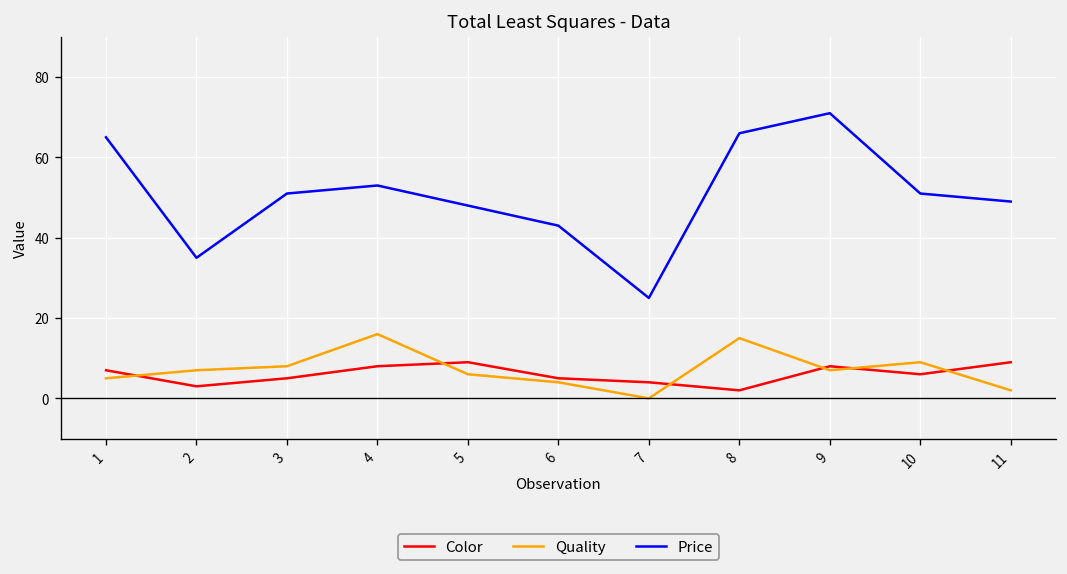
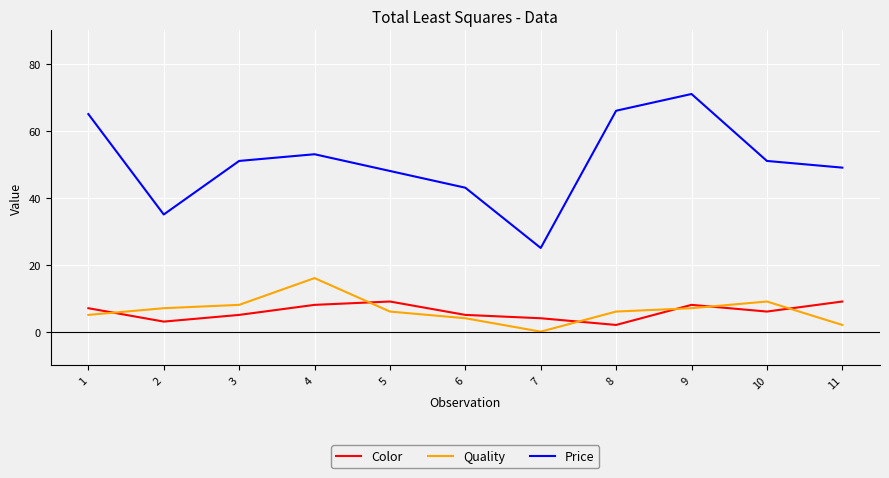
  {
    "Color": {
      "1": 7,
      "2": 3,
      "3": 5,
      "4": 8,
      "5": 9,
      "6": 5,
      "7": 4,
      "8": 2,
      "9": 8,
      "10": 6,
      "11": 9
    },
    "Quality": {
      "1": 5,
      "2": 7,
      "3": 8,
      "4": 16,
      "5": 6,
      "6": 4,
      "7": 0,
-     "8": 15,
+     "8": 6,
      "9": 7,
      "10": 9,
      "11": 2
    },
    "Price": {
      "1": 65,
      "2": 35,
      "3": 51,
      "4": 53,
      "5": 48,
      "6": 43,
      "7": 25,
      "8": 66,
      "9": 71,
      "10": 51,
      "11": 49
    }
  }
